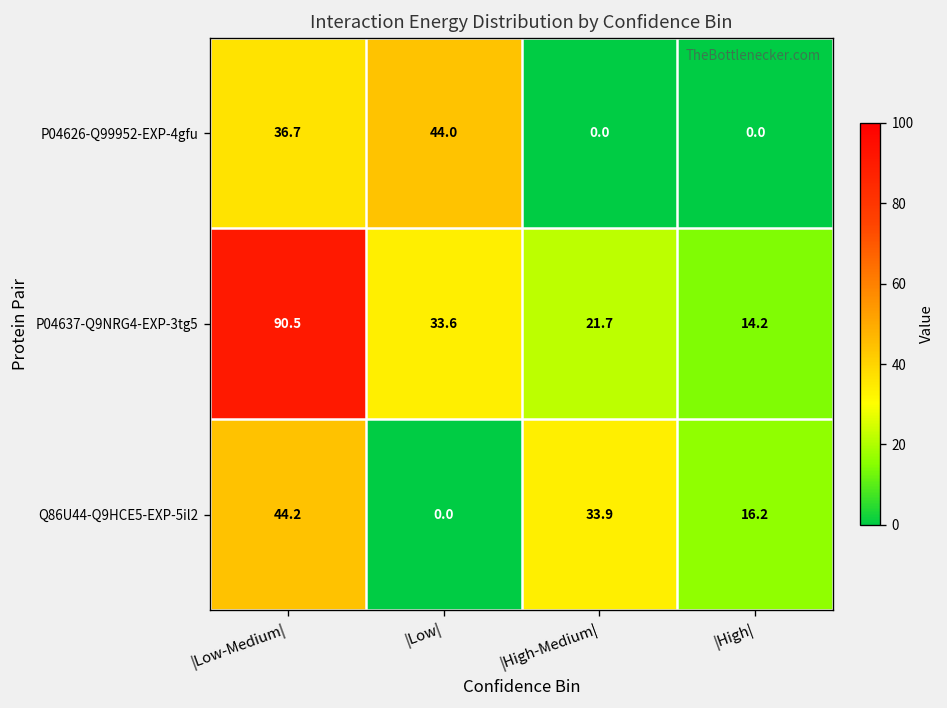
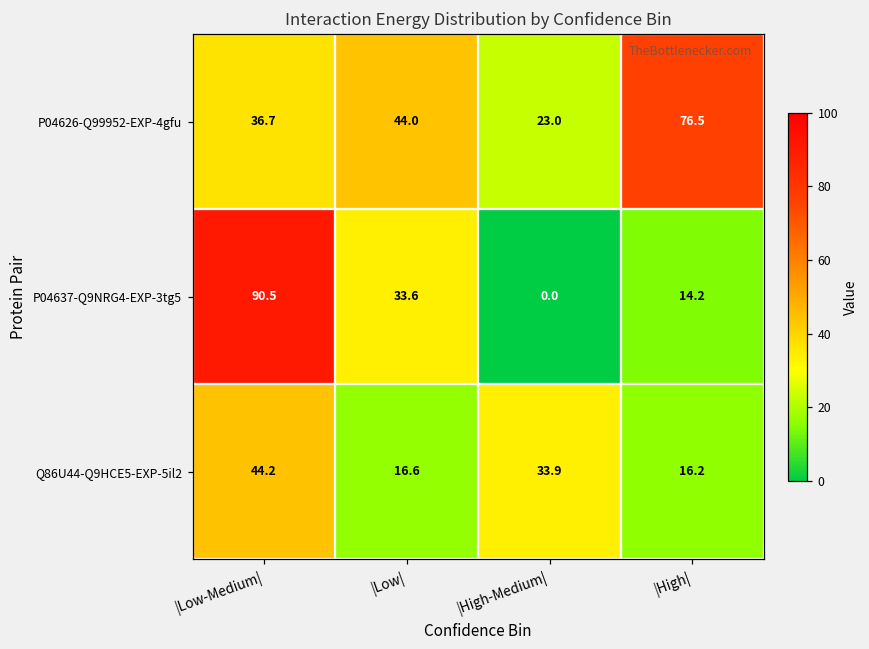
  {
    "P04626-Q99952-EXP-4gfu": {
      "|Low-Medium|": 36.7,
      "|Low|": 44.0,
-     "|High-Medium|": 0.0,
-     "|High|": 0.0
+     "|High-Medium|": 23.0,
+     "|High|": 76.5
    },
    "P04637-Q9NRG4-EXP-3tg5": {
      "|Low-Medium|": 90.5,
      "|Low|": 33.6,
-     "|High-Medium|": 21.7,
+     "|High-Medium|": 0.0,
      "|High|": 14.2
    },
    "Q86U44-Q9HCE5-EXP-5il2": {
      "|Low-Medium|": 44.2,
-     "|Low|": 0.0,
+     "|Low|": 16.6,
      "|High-Medium|": 33.9,
      "|High|": 16.2
    }
  }
